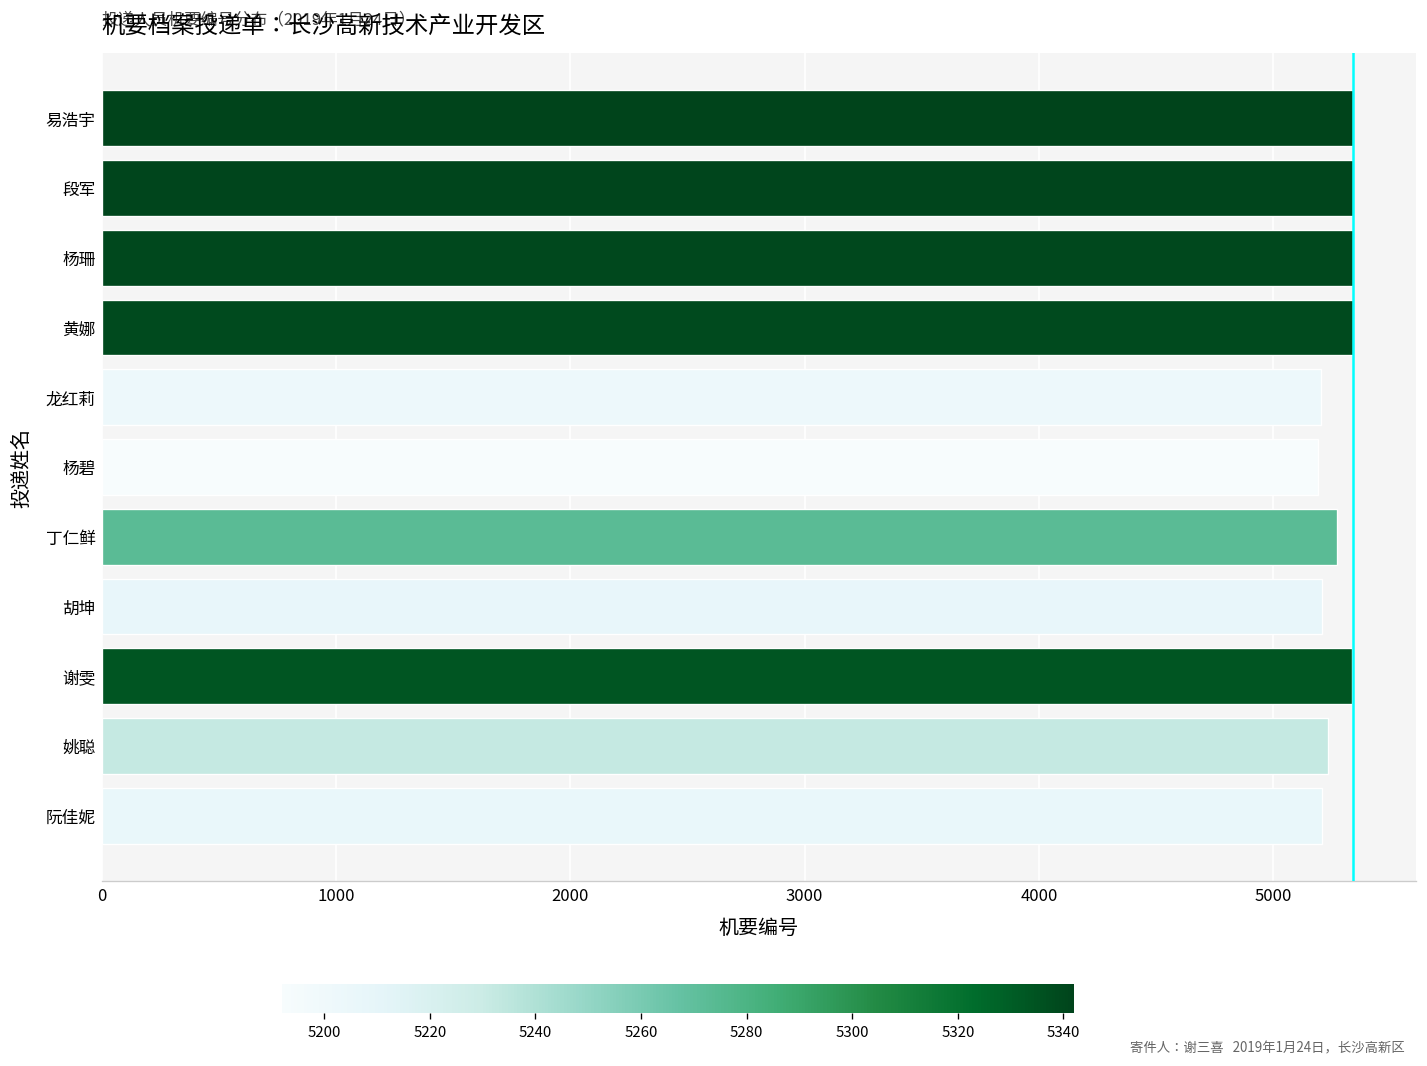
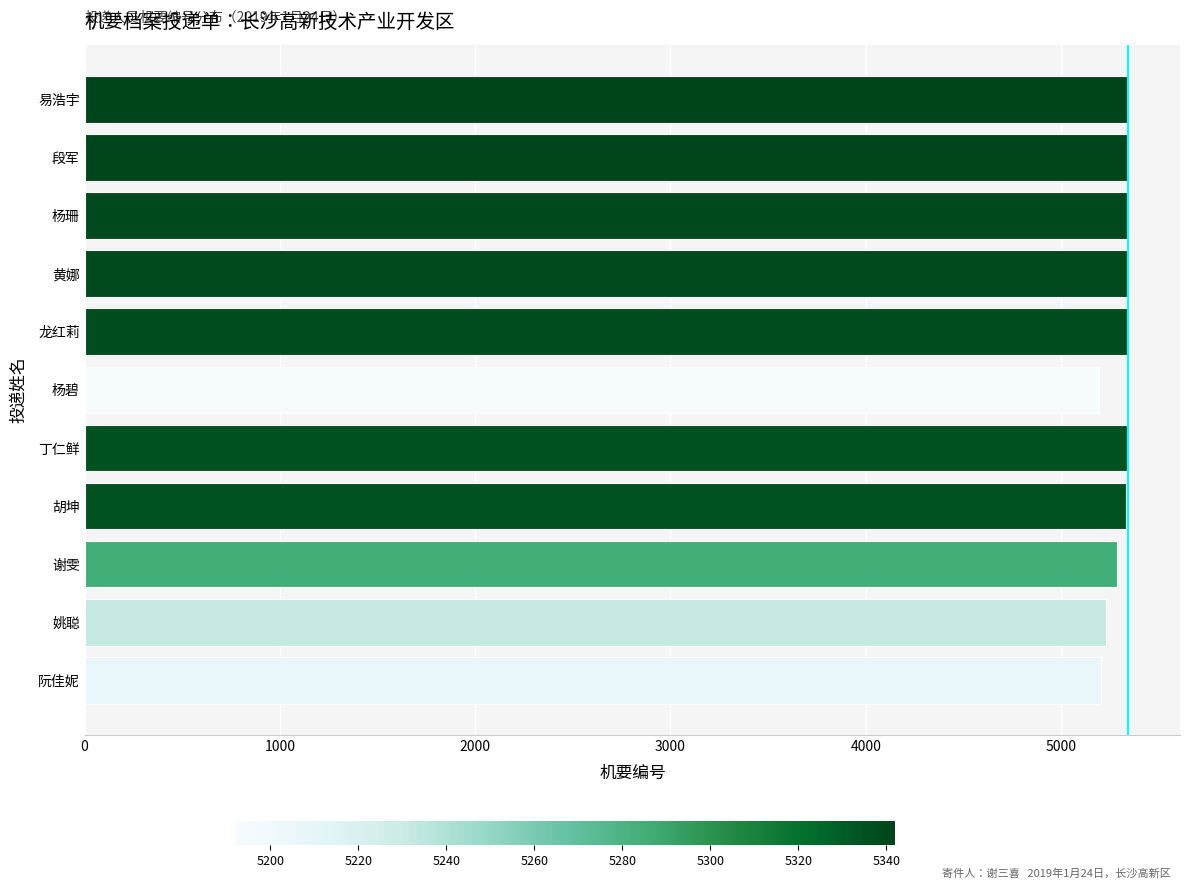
  {
    "易浩宇": 5340,
    "段军": 5340,
    "杨珊": 5340,
    "黄娜": 5340,
-   "龙红莉": 5200,
+   "龙红莉": 5340,
    "杨碧": 5190,
-   "丁仁鲜": 5270,
-   "胡坤": 5210,
-   "谢雯": 5330,
+   "丁仁鲜": 5340,
+   "胡坤": 5340,
+   "谢雯": 5290,
    "姚聪": 5230,
    "阮佳妮": 5210
  }
